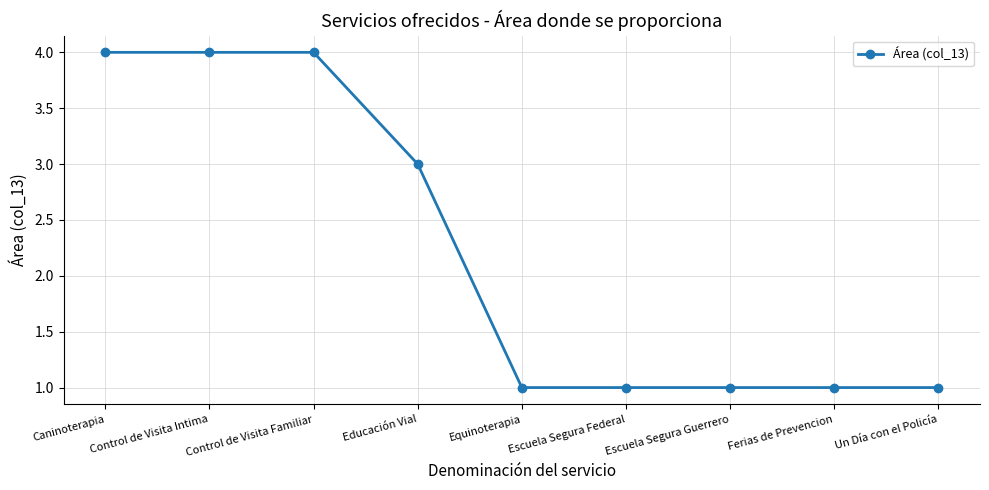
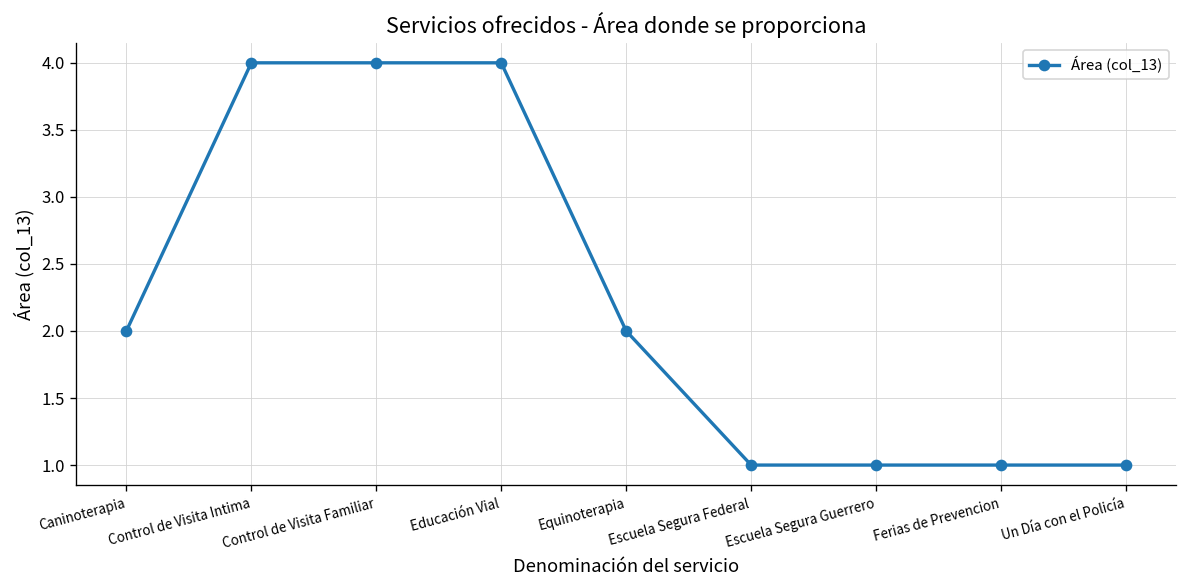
  {
-   "Caninoterapia": 4,
+   "Caninoterapia": 2,
    "Control de Visita Intima": 4,
    "Control de Visita Familiar": 4,
-   "Educación Vial": 3,
-   "Equinoterapia": 1,
+   "Educación Vial": 4,
+   "Equinoterapia": 2,
    "Escuela Segura Federal": 1,
    "Escuela Segura Guerrero": 1,
    "Ferias de Prevencion": 1,
    "Un Día con el Policía": 1
  }
